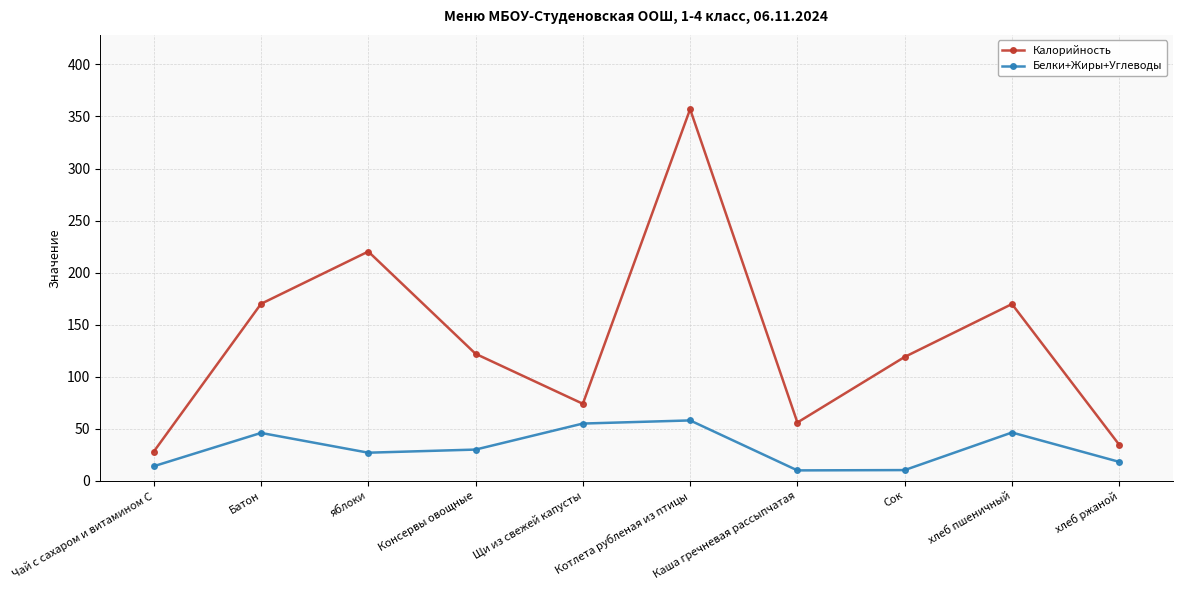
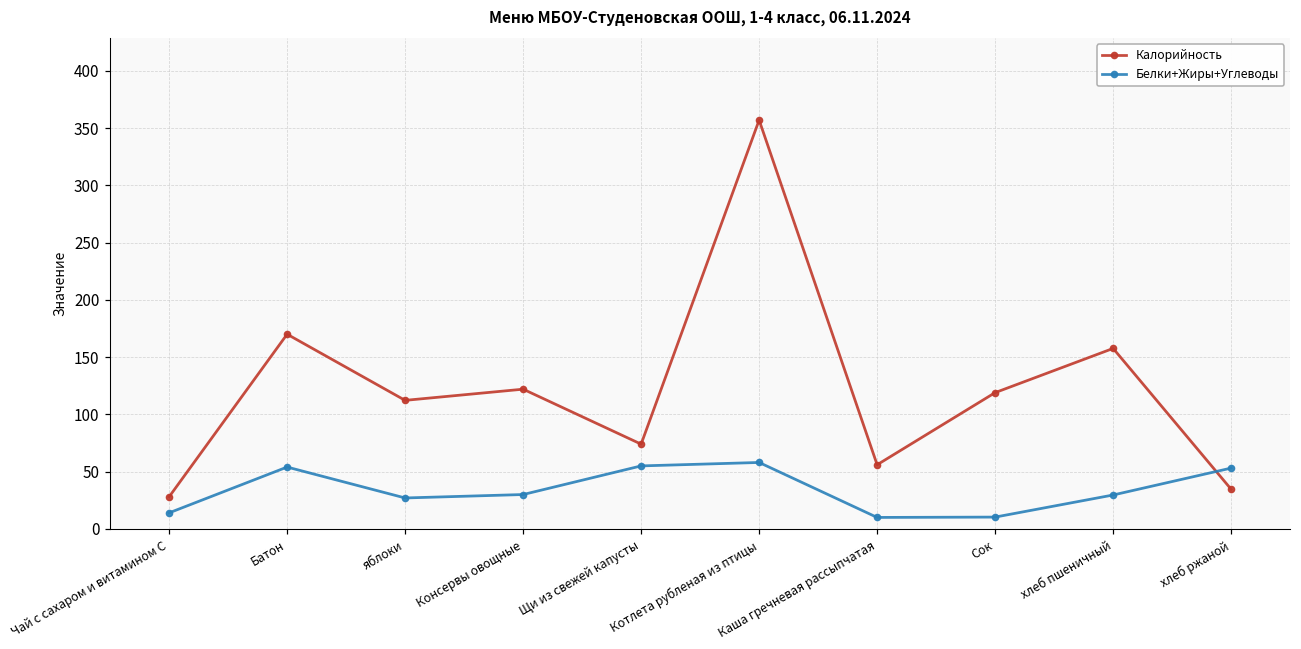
  {
    "Калорийность": {
      "Чай с сахаром и витамином С": 28,
      "Батон": 170,
-     "яблоки": 220,
+     "яблоки": 112,
      "Консервы овощные": 122,
      "Щи из свежей капусты": 74,
      "Котлета рубленая из птицы": 357,
      "Каша гречневая рассыпчатая": 56,
      "Сок": 119,
-     "хлеб пшеничный": 170,
+     "хлеб пшеничный": 158,
      "хлеб ржаной": 35
    },
    "Белки+Жиры+Углеводы": {
      "Чай с сахаром и витамином С": 14,
-     "Батон": 46,
+     "Батон": 54,
      "яблоки": 27,
      "Консервы овощные": 30,
      "Щи из свежей капусты": 55,
      "Котлета рубленая из птицы": 58,
      "Каша гречневая рассыпчатая": 10,
      "Сок": 10,
-     "хлеб пшеничный": 46,
-     "хлеб ржаной": 18
+     "хлеб пшеничный": 30,
+     "хлеб ржаной": 53
    }
  }
